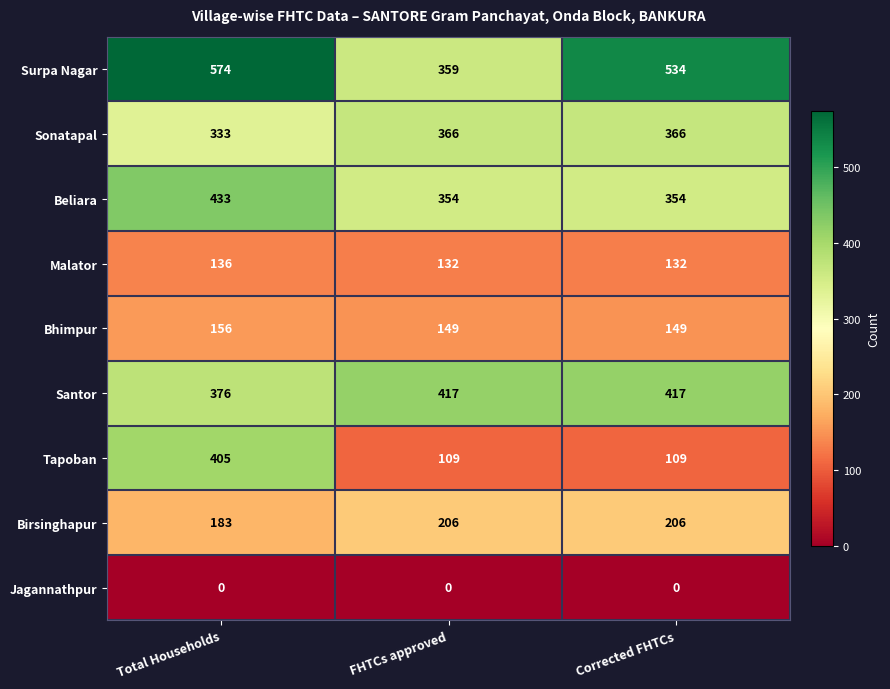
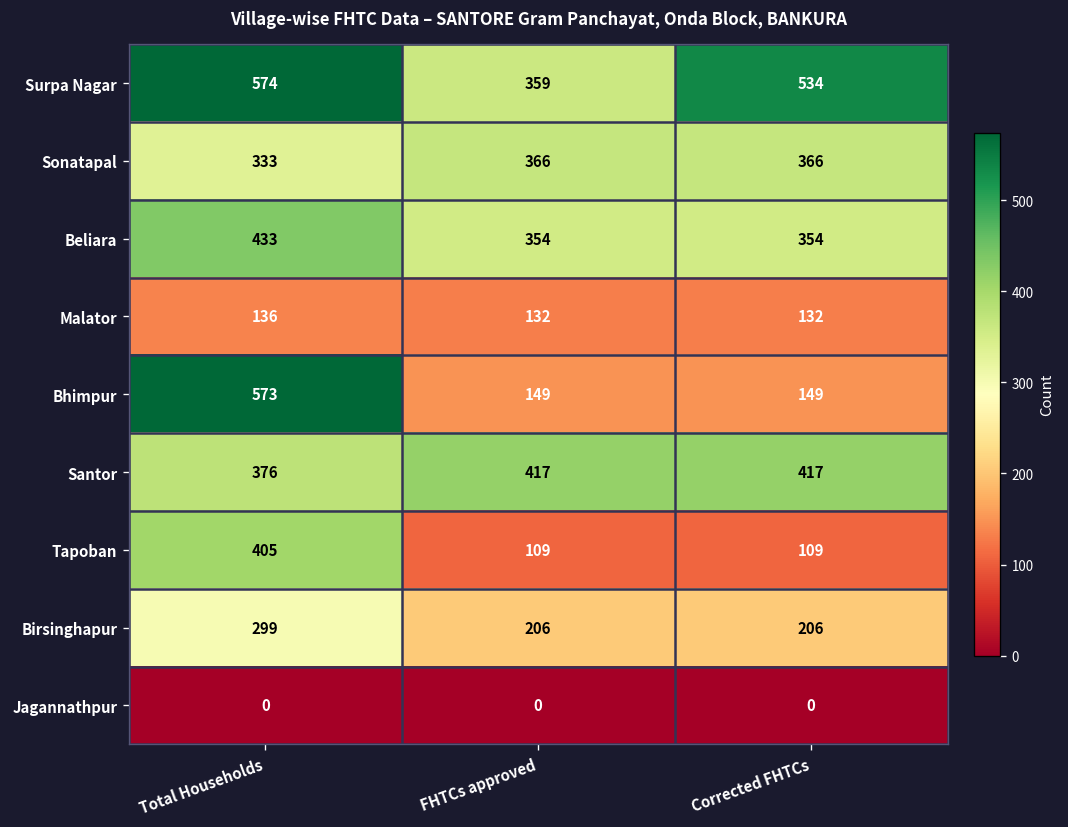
  {
    "Surpa Nagar": {
      "Total Households": 574,
      "FHTCs approved": 359,
      "Corrected FHTCs": 534
    },
    "Sonatapal": {
      "Total Households": 333,
      "FHTCs approved": 366,
      "Corrected FHTCs": 366
    },
    "Beliara": {
      "Total Households": 433,
      "FHTCs approved": 354,
      "Corrected FHTCs": 354
    },
    "Malator": {
      "Total Households": 136,
      "FHTCs approved": 132,
      "Corrected FHTCs": 132
    },
    "Bhimpur": {
-     "Total Households": 156,
+     "Total Households": 573,
      "FHTCs approved": 149,
      "Corrected FHTCs": 149
    },
    "Santor": {
      "Total Households": 376,
      "FHTCs approved": 417,
      "Corrected FHTCs": 417
    },
    "Tapoban": {
      "Total Households": 405,
      "FHTCs approved": 109,
      "Corrected FHTCs": 109
    },
    "Birsinghapur": {
-     "Total Households": 183,
+     "Total Households": 299,
      "FHTCs approved": 206,
      "Corrected FHTCs": 206
    },
    "Jagannathpur": {
      "Total Households": 0,
      "FHTCs approved": 0,
      "Corrected FHTCs": 0
    }
  }
